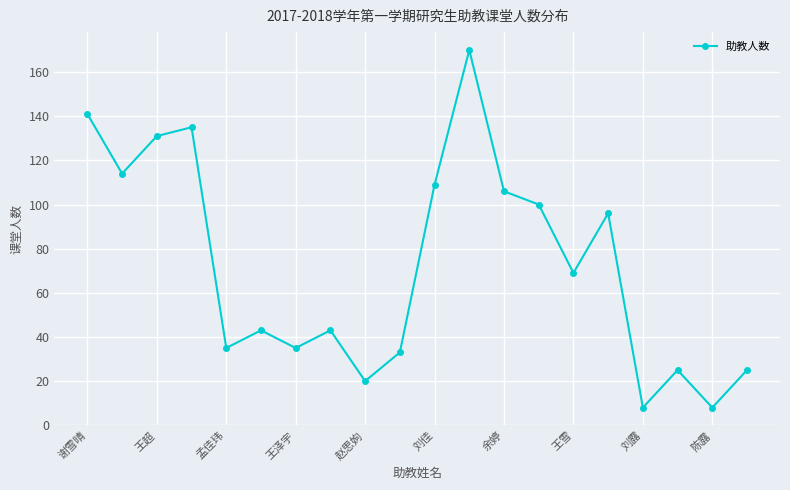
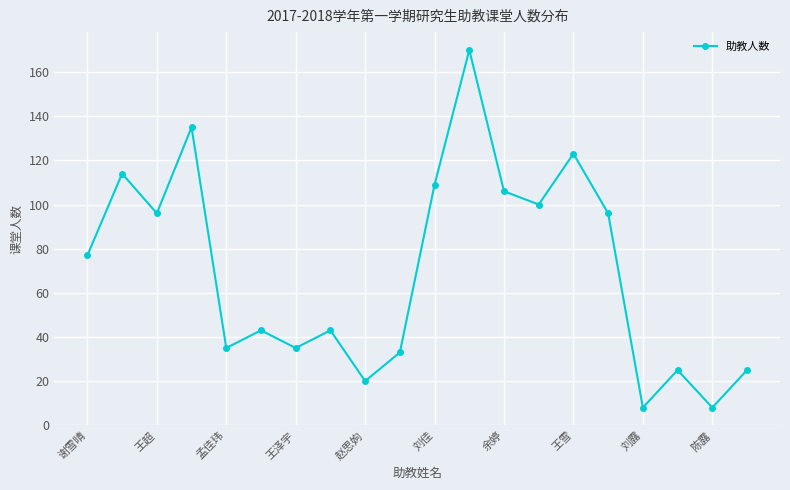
  {
-   "谢雪晴": 141,
-   "王超": 131,
+   "谢雪晴": 77,
+   "王超": 96,
    "孟佳玮": 35,
    "王泽宇": 35,
    "赵思姁": 20,
    "刘佳": 109,
    "余婷": 106,
-   "王雪": 69,
+   "王雪": 123,
    "刘露": 8,
    "陈露": 8
  }
